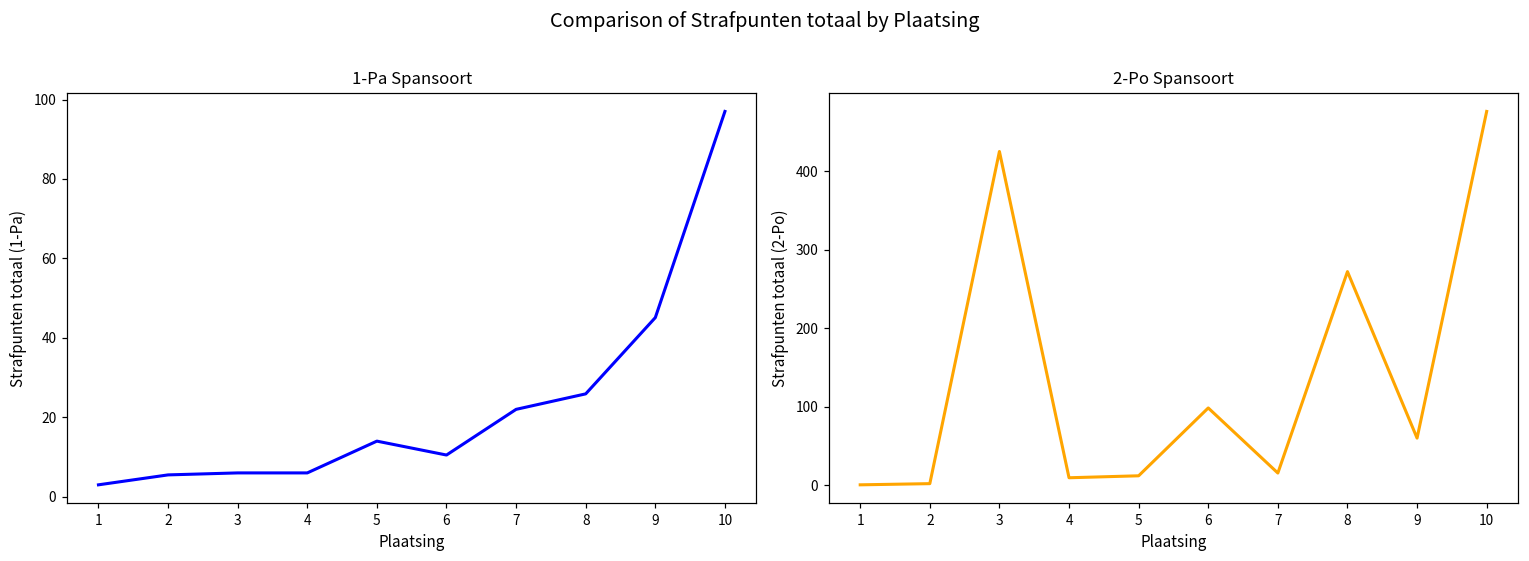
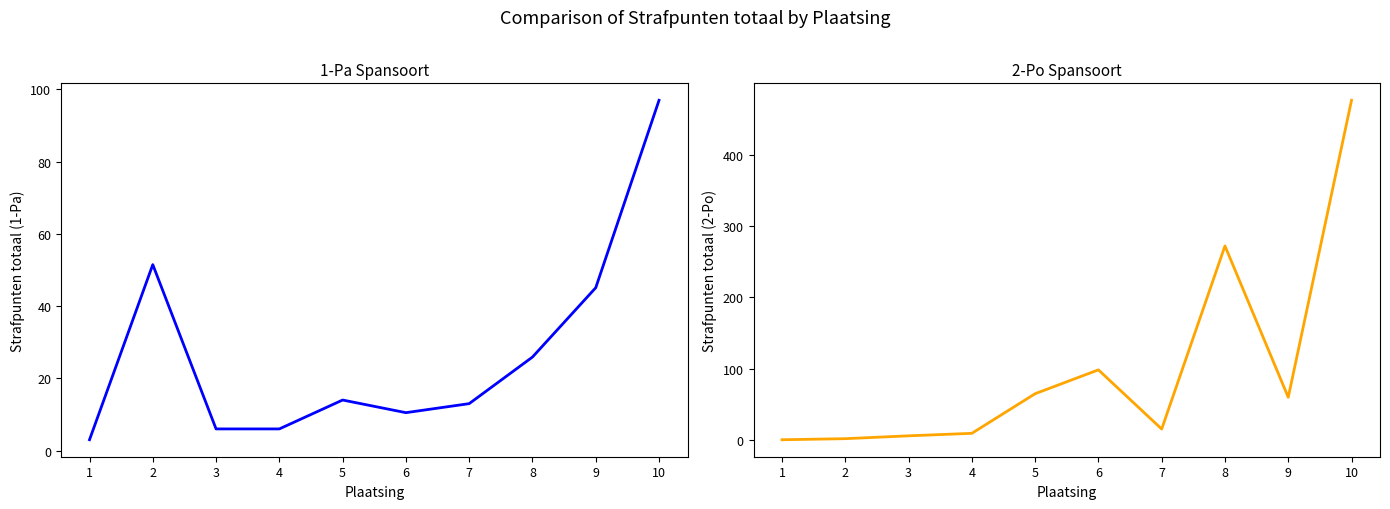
  {
    "1-Pa Spansoort": {
      "1": 3,
-     "2": 6,
+     "2": 52,
      "3": 6,
      "4": 6,
      "5": 14,
      "6": 11,
-     "7": 22,
+     "7": 13,
      "8": 26,
      "9": 45,
      "10": 97
    },
    "2-Po Spansoort": {
      "1": 0,
      "2": 0,
-     "3": 430,
+     "3": 10,
      "4": 10,
-     "5": 10,
+     "5": 70,
      "6": 100,
      "7": 20,
      "8": 270,
      "9": 60,
      "10": 480
    }
  }
